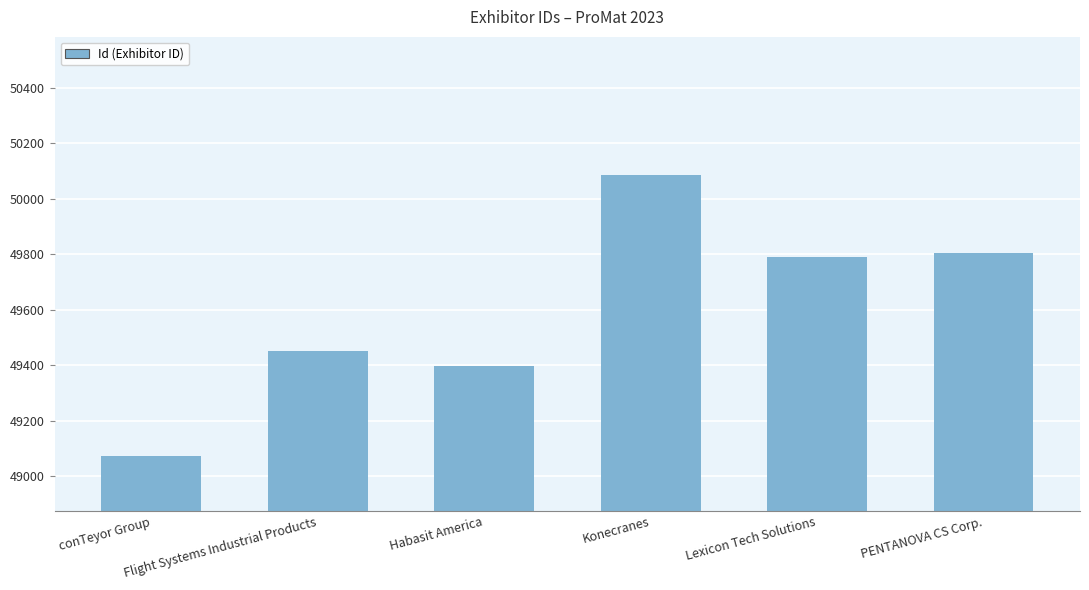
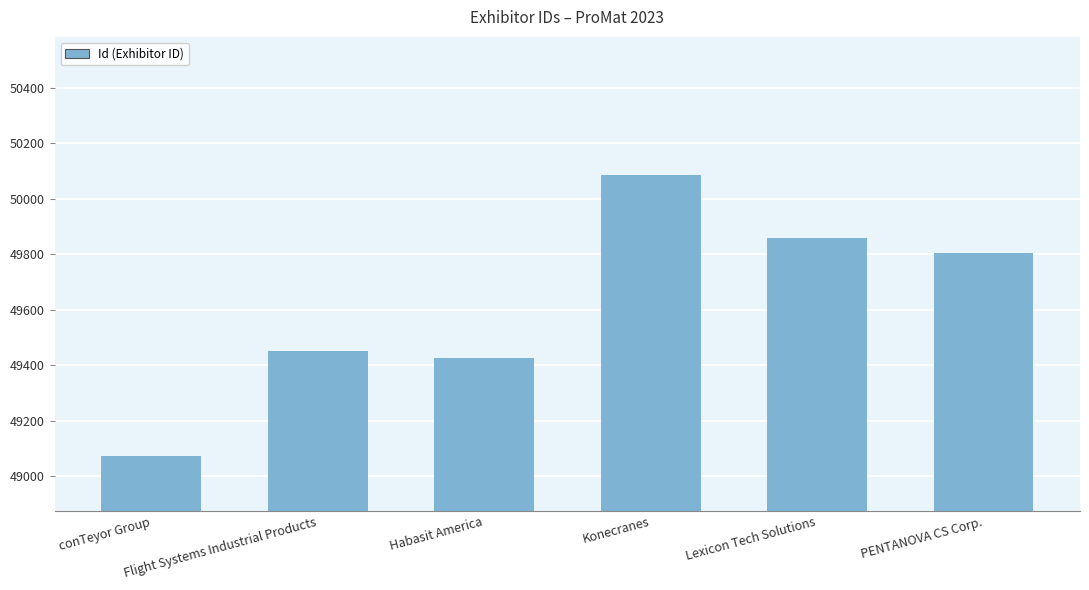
  {
    "conTeyor Group": 49070,
    "Flight Systems Industrial Products": 49450,
-   "Habasit America": 49400,
+   "Habasit America": 49430,
    "Konecranes": 50080,
-   "Lexicon Tech Solutions": 49790,
+   "Lexicon Tech Solutions": 49860,
    "PENTANOVA CS Corp.": 49800
  }
